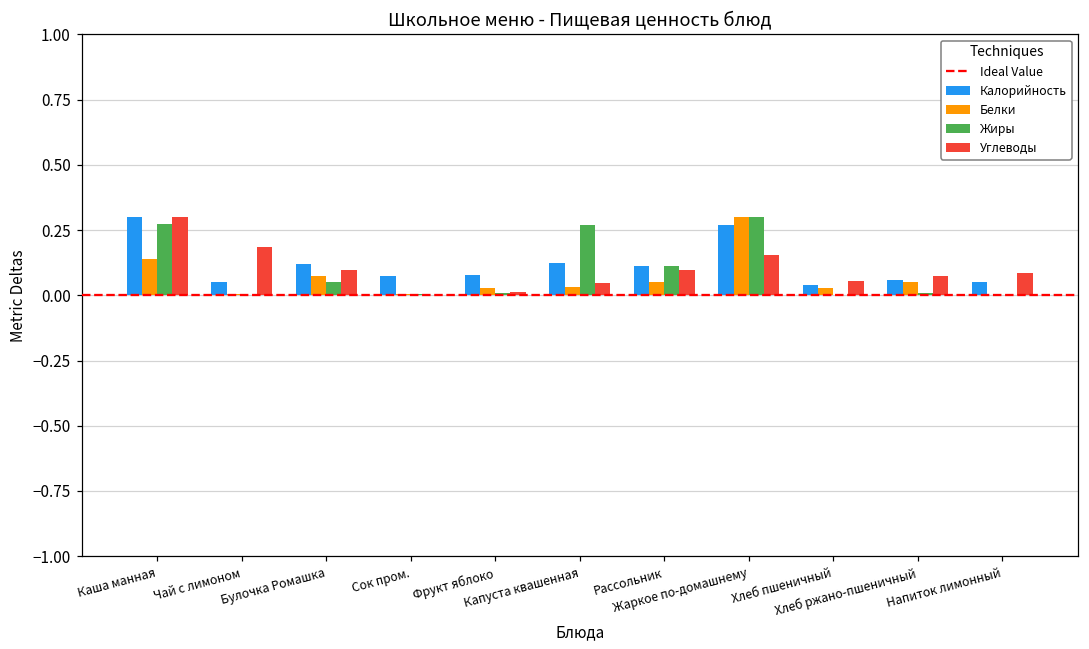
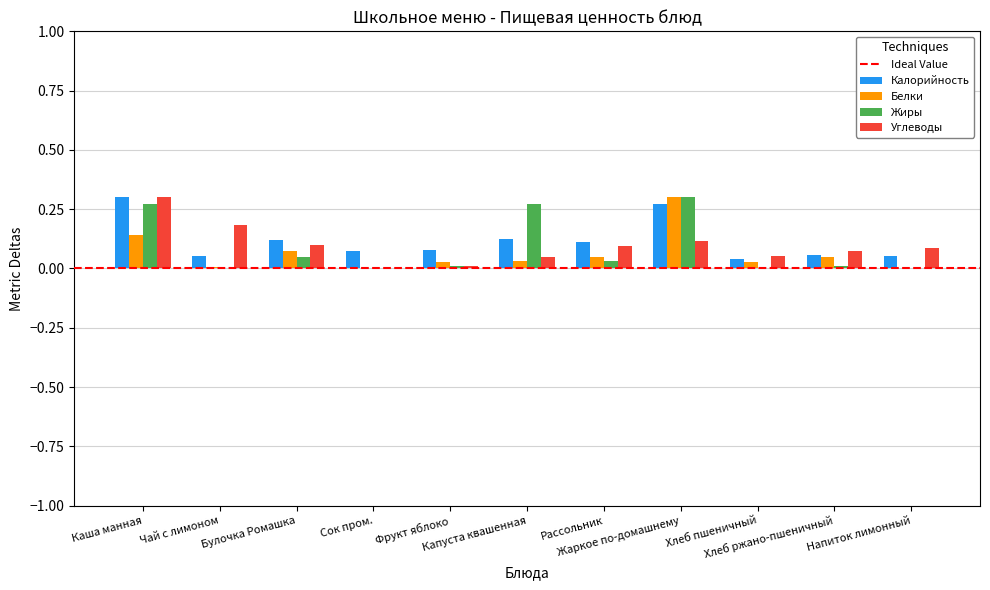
  {
    "Калорийность": {
      "Каша манная": 0.30,
      "Чай с лимоном": 0.05,
      "Булочка Ромашка": 0.12,
      "Сок пром.": 0.08,
      "Фрукт яблоко": 0.08,
      "Капуста квашенная": 0.13,
      "Рассольник": 0.11,
      "Жаркое по-домашнему": 0.27,
      "Хлеб пшеничный": 0.04,
      "Хлеб ржано-пшеничный": 0.06,
      "Напиток лимонный": 0.05
    },
    "Белки": {
      "Каша манная": 0.14,
      "Булочка Ромашка": 0.07,
      "Фрукт яблоко": 0.03,
      "Капуста квашенная": 0.03,
      "Рассольник": 0.05,
      "Жаркое по-домашнему": 0.30,
      "Хлеб пшеничный": 0.03,
      "Хлеб ржано-пшеничный": 0.05
    },
    "Жиры": {
      "Каша манная": 0.27,
      "Булочка Ромашка": 0.05,
      "Капуста квашенная": 0.27,
-     "Рассольник": 0.11,
+     "Рассольник": 0.03,
      "Жаркое по-домашнему": 0.30,
      "Напиток лимонный": 0.00
    },
    "Углеводы": {
      "Каша манная": 0.30,
      "Чай с лимоном": 0.18,
      "Булочка Ромашка": 0.10,
      "Фрукт яблоко": 0.01,
      "Капуста квашенная": 0.05,
      "Рассольник": 0.10,
-     "Жаркое по-домашнему": 0.16,
+     "Жаркое по-домашнему": 0.12,
      "Хлеб пшеничный": 0.05,
      "Хлеб ржано-пшеничный": 0.08,
      "Напиток лимонный": 0.09
    }
  }
